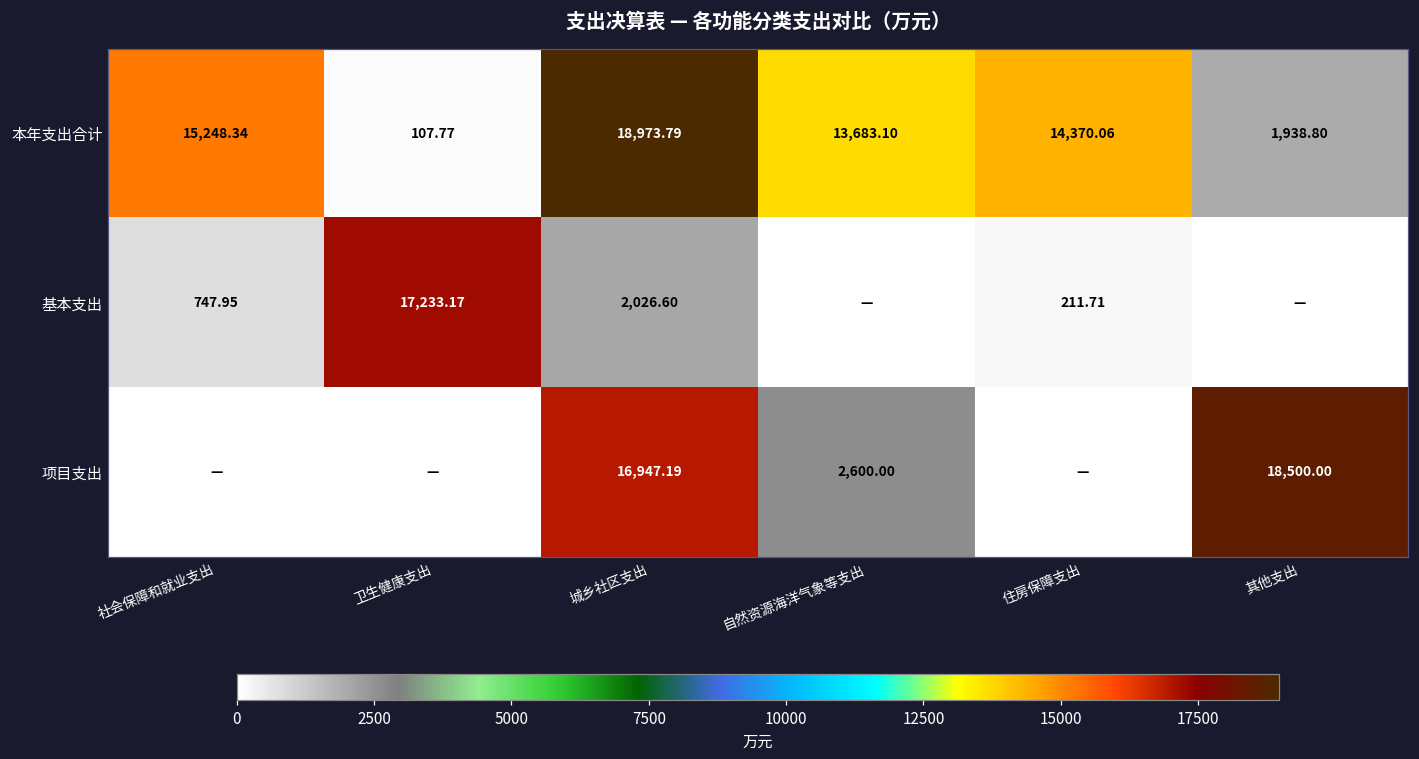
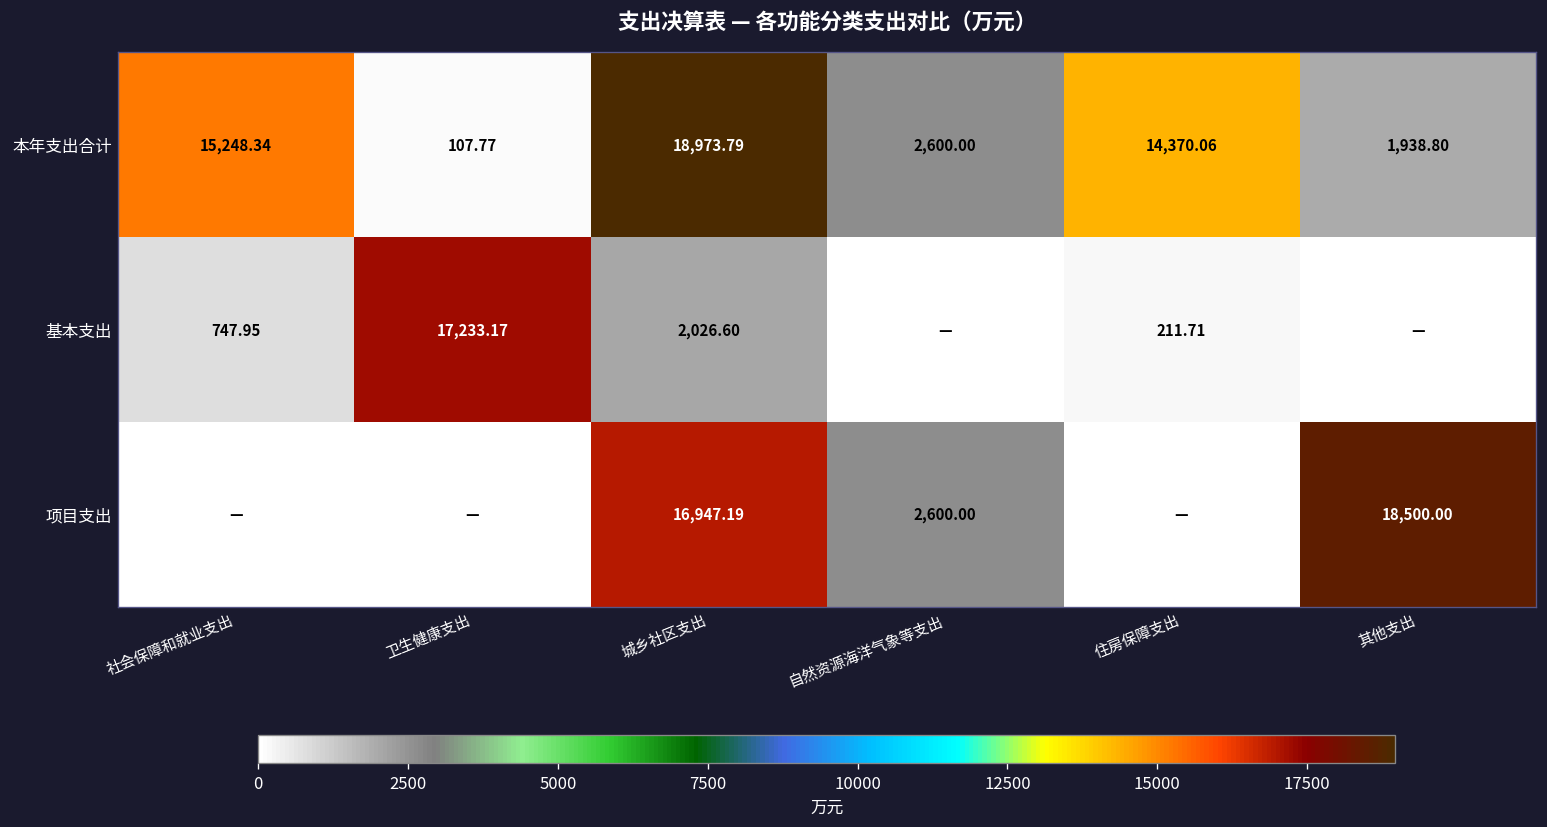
  {
    "本年支出合计": {
      "社会保障和就业支出": "15,248.34",
      "卫生健康支出": "107.77",
      "城乡社区支出": "18,973.79",
-     "自然资源海洋气象等支出": "13,683.10",
+     "自然资源海洋气象等支出": "2,600.00",
      "住房保障支出": "14,370.06",
      "其他支出": "1,938.80"
    },
    "基本支出": {
      "社会保障和就业支出": "747.95",
      "卫生健康支出": "17,233.17",
      "城乡社区支出": "2,026.60",
      "住房保障支出": "211.71"
    },
    "项目支出": {
      "城乡社区支出": "16,947.19",
      "自然资源海洋气象等支出": "2,600.00",
      "其他支出": "18,500.00"
    }
  }
